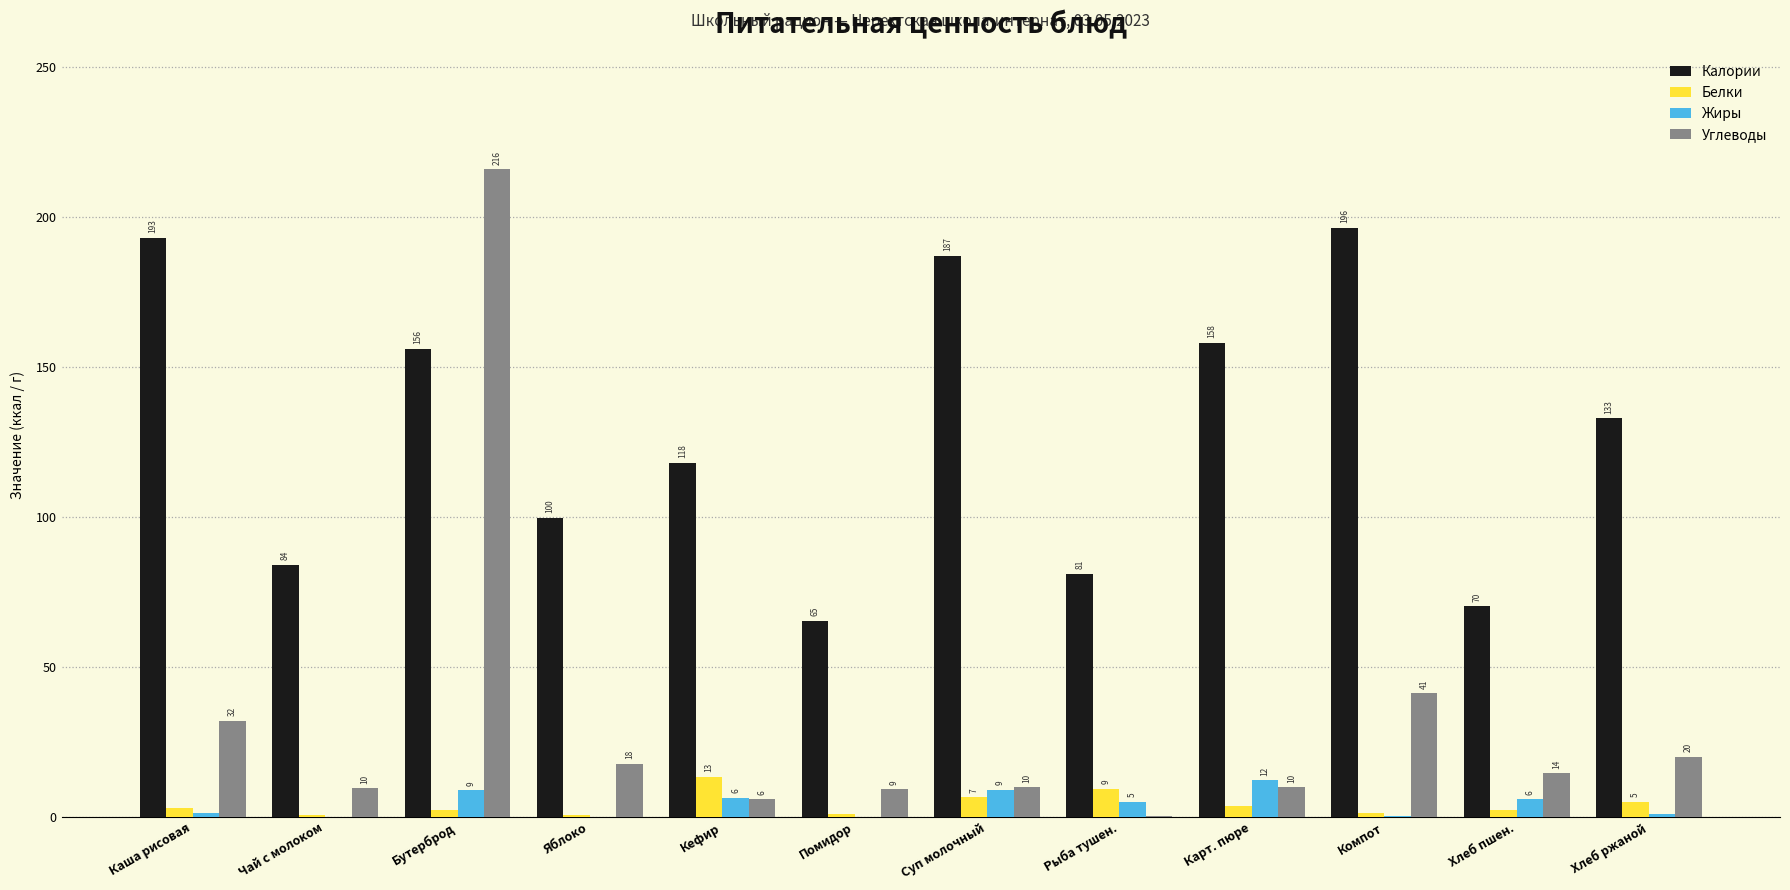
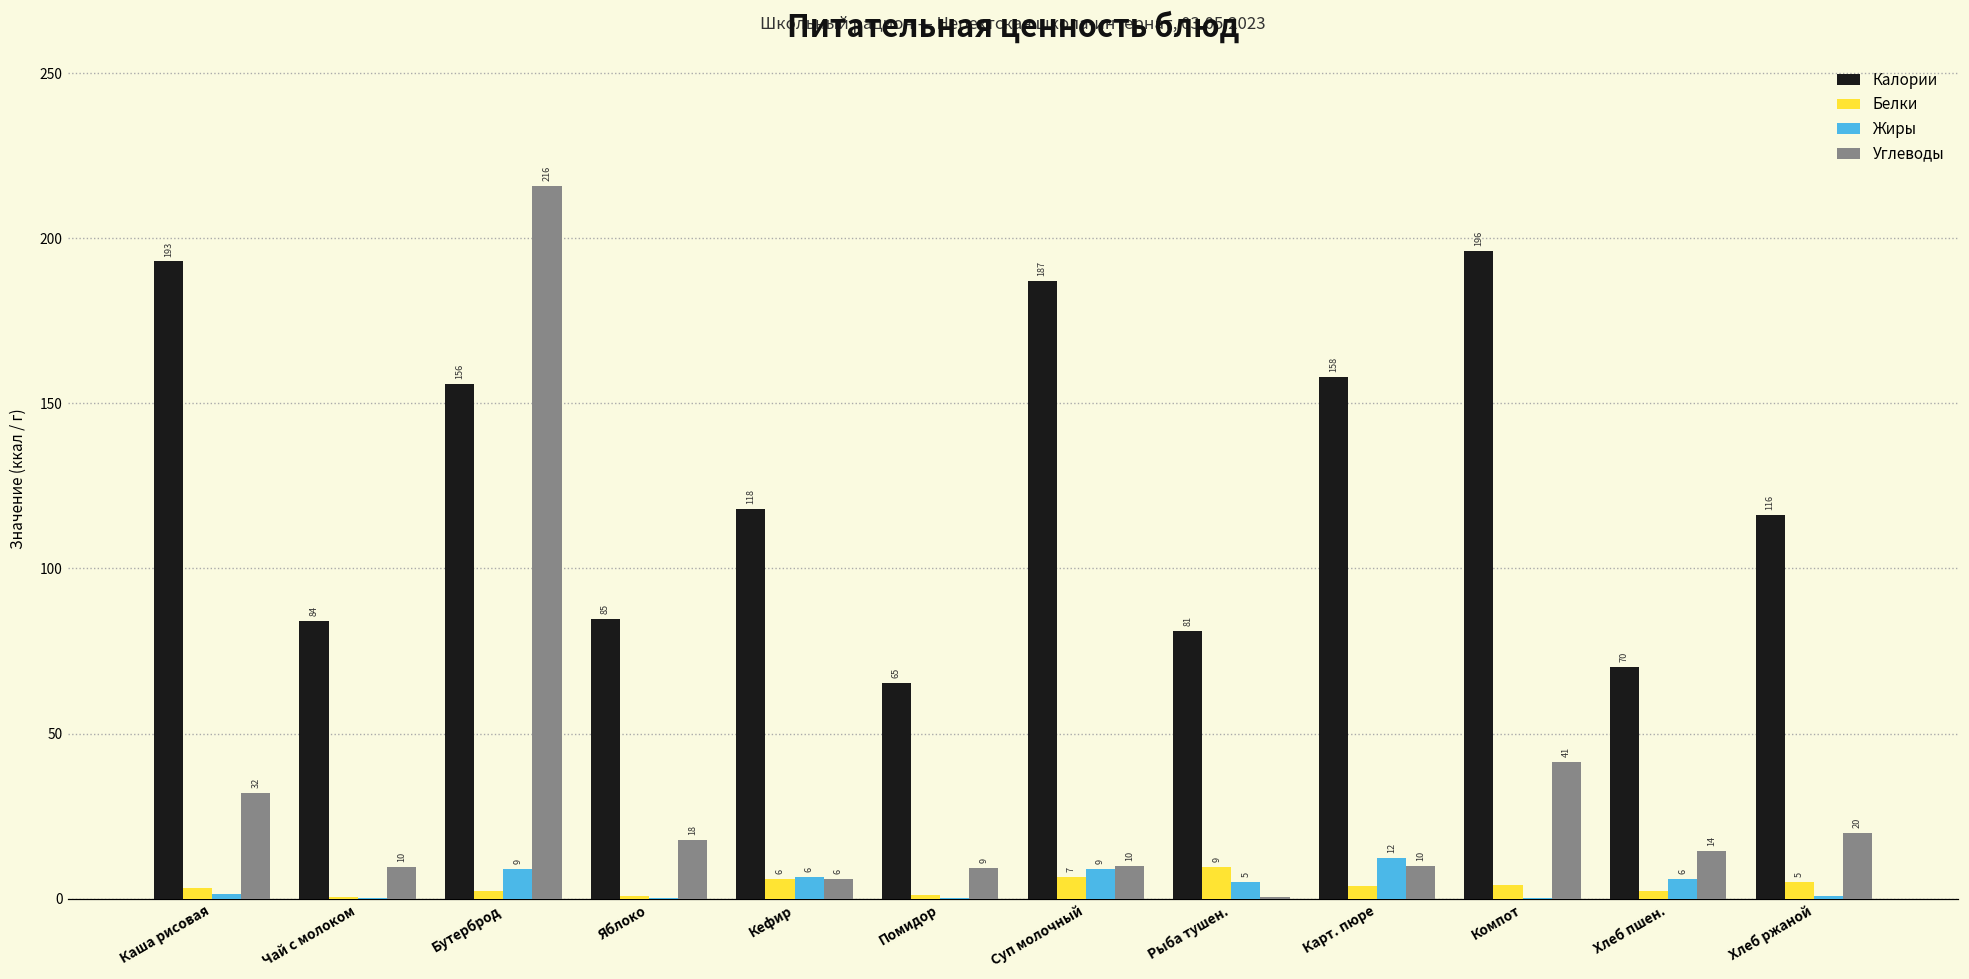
  {
    "Калории": {
      "Каша рисовая": 193,
      "Чай с молоком": 84,
      "Бутерброд": 156,
-     "Яблоко": 100,
+     "Яблоко": 85,
      "Кефир": 118,
      "Помидор": 65,
      "Суп молочный": 187,
      "Рыба тушен.": 81,
      "Карт. пюре": 158,
      "Компот": 196,
      "Хлеб пшен.": 70,
-     "Хлеб ржаной": 133
+     "Хлеб ржаной": 116
    },
    "Белки": {
-     "Кефир": 13,
+     "Кефир": 6,
      "Суп молочный": 7,
      "Рыба тушен.": 9,
-     "Компот": 1,
+     "Компот": 4,
      "Хлеб ржаной": 5
    },
    "Жиры": {
      "Бутерброд": 9,
      "Кефир": 6,
      "Суп молочный": 9,
      "Рыба тушен.": 5,
      "Карт. пюре": 12,
      "Хлеб пшен.": 6
    },
    "Углеводы": {
      "Каша рисовая": 32,
      "Чай с молоком": 10,
      "Бутерброд": 216,
      "Яблоко": 18,
      "Кефир": 6,
      "Помидор": 9,
      "Суп молочный": 10,
      "Карт. пюре": 10,
      "Компот": 41,
      "Хлеб пшен.": 14,
      "Хлеб ржаной": 20
    }
  }
